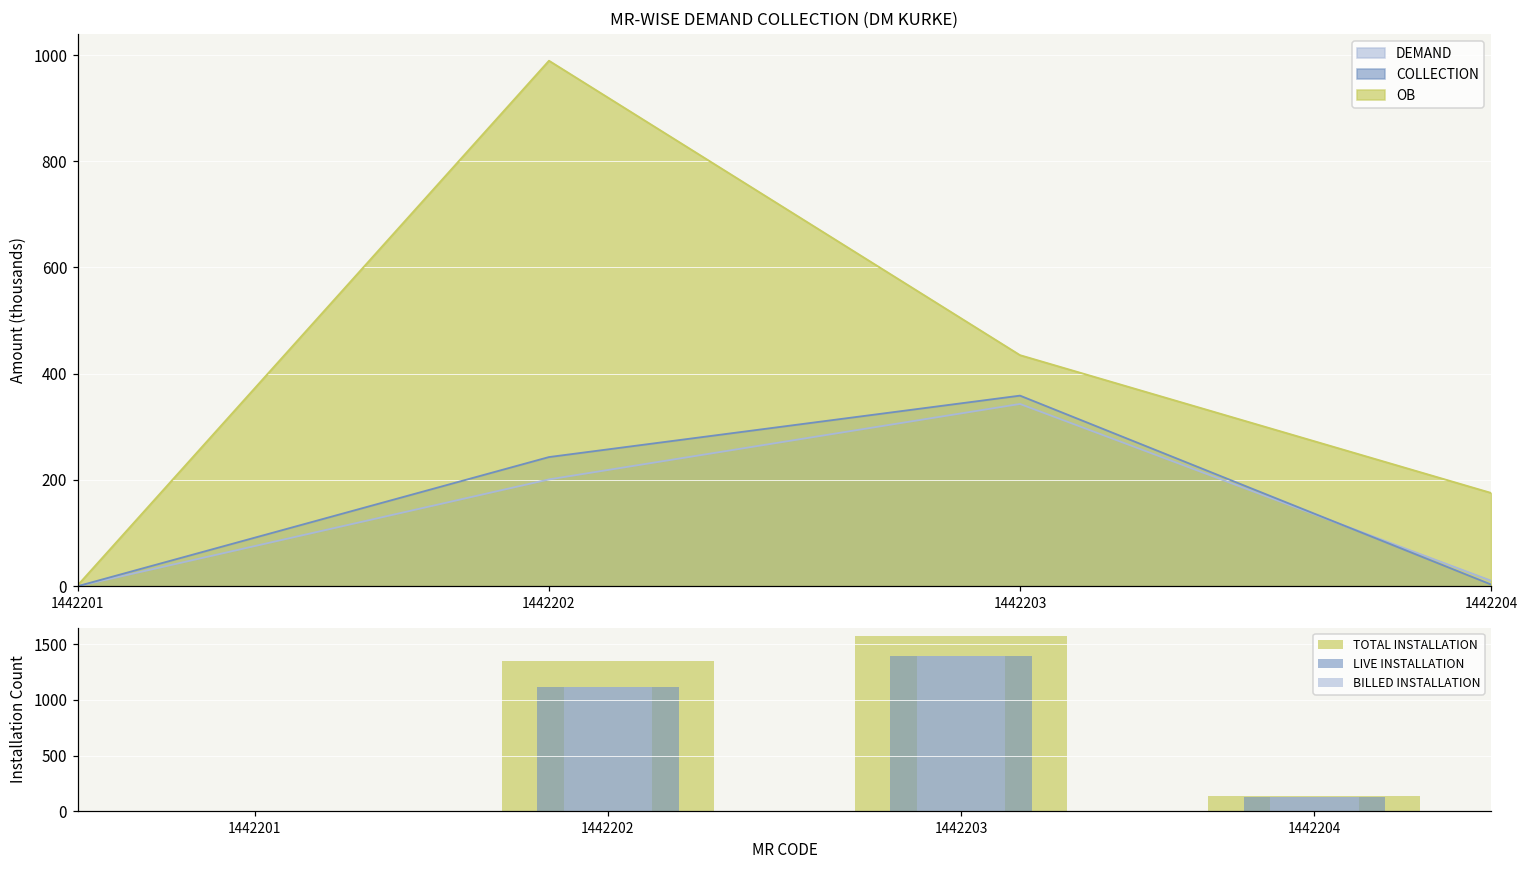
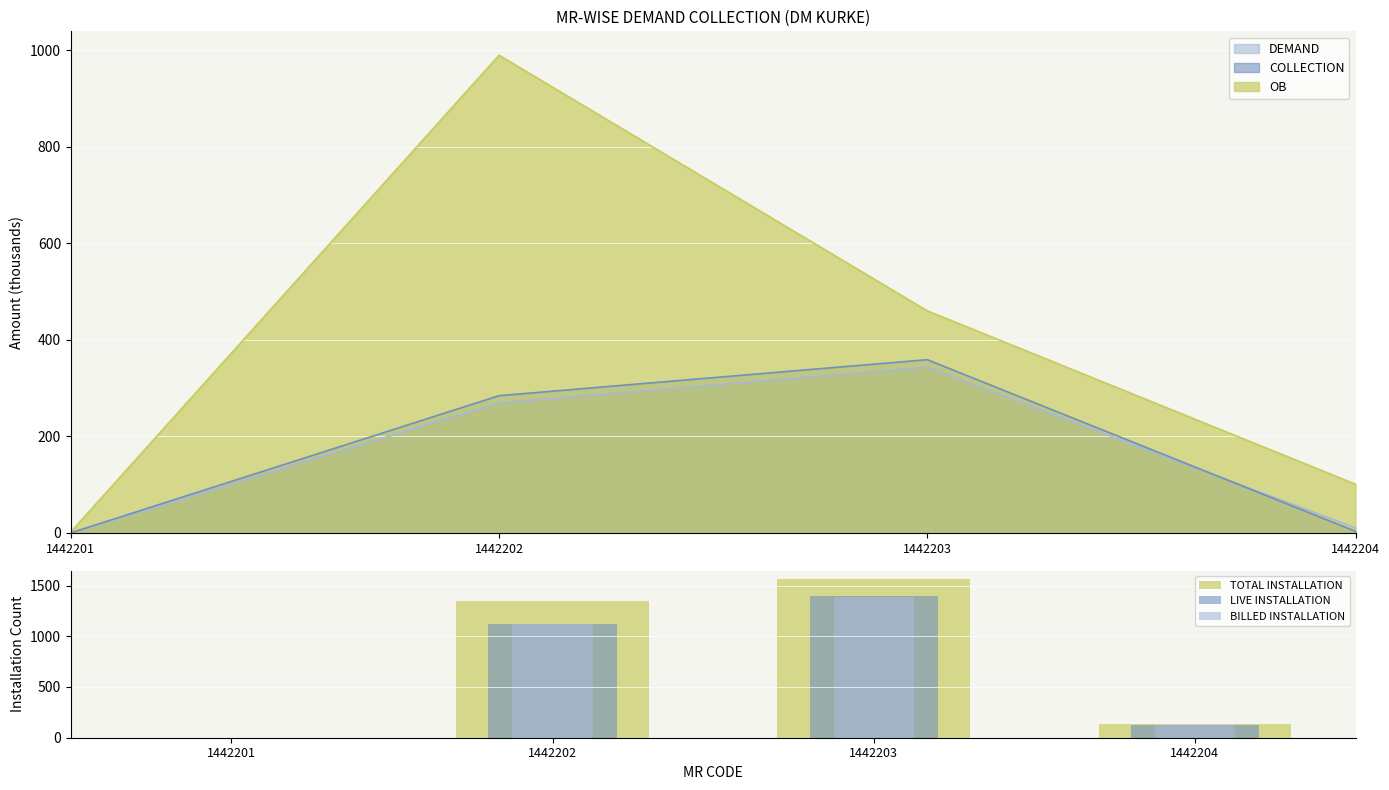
  {
    "MR-WISE DEMAND COLLECTION (DM KURKE)": {
      "DEMAND": {
-       "1442202": 200,
+       "1442202": 270,
        "1442203": 340,
        "1442204": 10
      },
      "COLLECTION": {
-       "1442202": 240,
+       "1442202": 280,
        "1442203": 360,
        "1442204": 0
      },
      "OB": {
        "1442202": 990,
-       "1442203": 430,
-       "1442204": 180
+       "1442203": 460,
+       "1442204": 100
      }
    }
  }
